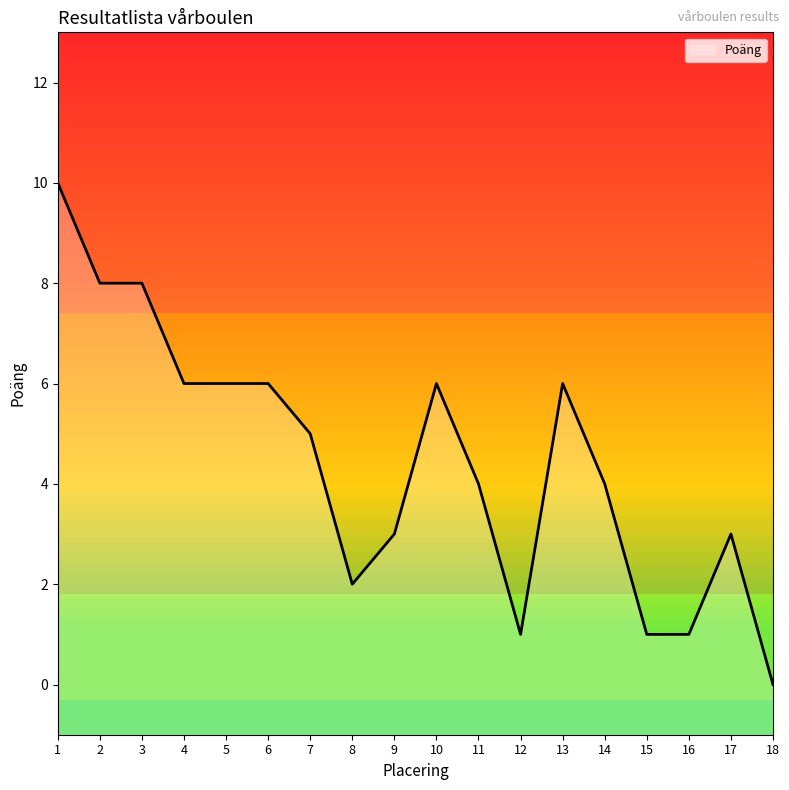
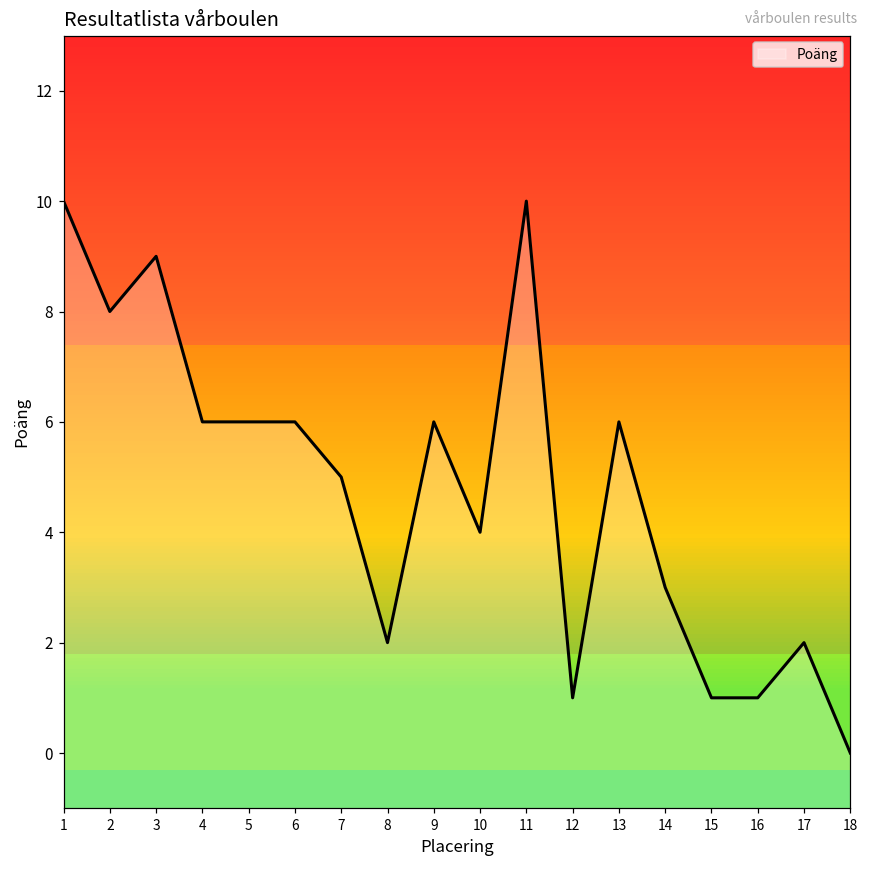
  {
    "1": 10,
    "2": 8,
-   "3": 8,
+   "3": 9,
    "4": 6,
    "5": 6,
    "6": 6,
    "7": 5,
    "8": 2,
-   "9": 3,
-   "10": 6,
-   "11": 4,
+   "9": 6,
+   "10": 4,
+   "11": 10,
    "12": 1,
    "13": 6,
-   "14": 4,
+   "14": 3,
    "15": 1,
    "16": 1,
-   "17": 3,
+   "17": 2,
    "18": 0
  }
